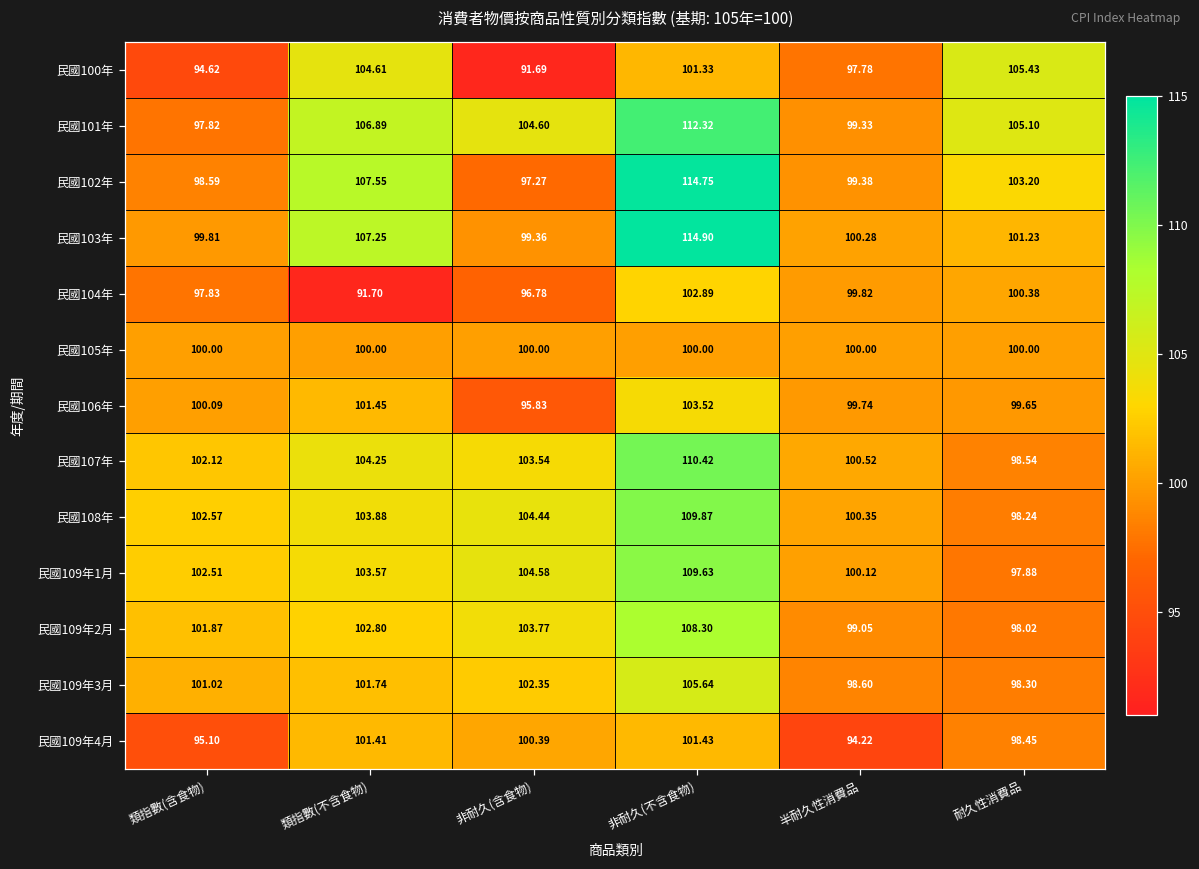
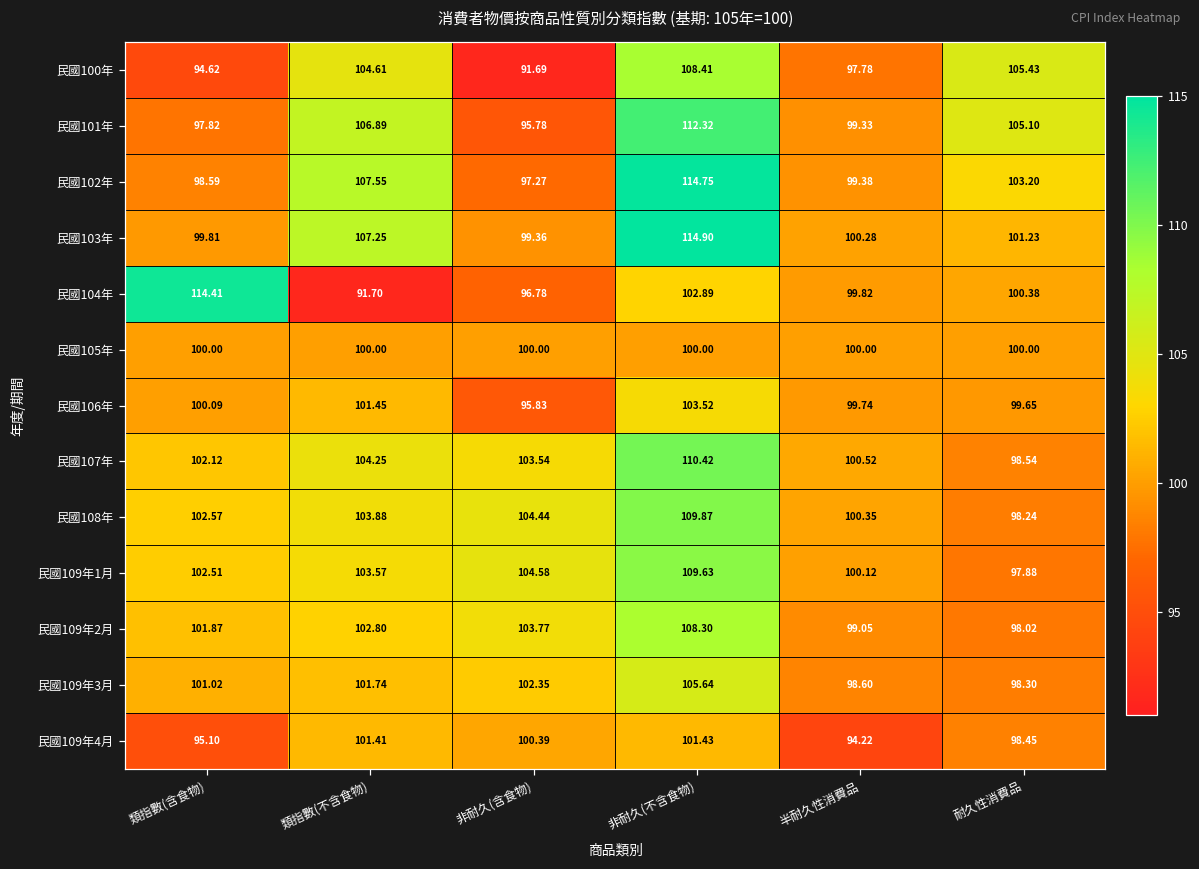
  {
    "民國100年": {
      "類指數(含食物)": 94.62,
      "類指數(不含食物)": 104.61,
      "非耐久(含食物)": 91.69,
-     "非耐久(不含食物)": 101.33,
+     "非耐久(不含食物)": 108.41,
      "半耐久性消費品": 97.78,
      "耐久性消費品": 105.43
    },
    "民國101年": {
      "類指數(含食物)": 97.82,
      "類指數(不含食物)": 106.89,
-     "非耐久(含食物)": 104.60,
+     "非耐久(含食物)": 95.78,
      "非耐久(不含食物)": 112.32,
      "半耐久性消費品": 99.33,
      "耐久性消費品": 105.10
    },
    "民國102年": {
      "類指數(含食物)": 98.59,
      "類指數(不含食物)": 107.55,
      "非耐久(含食物)": 97.27,
      "非耐久(不含食物)": 114.75,
      "半耐久性消費品": 99.38,
      "耐久性消費品": 103.20
    },
    "民國103年": {
      "類指數(含食物)": 99.81,
      "類指數(不含食物)": 107.25,
      "非耐久(含食物)": 99.36,
      "非耐久(不含食物)": 114.90,
      "半耐久性消費品": 100.28,
      "耐久性消費品": 101.23
    },
    "民國104年": {
-     "類指數(含食物)": 97.83,
+     "類指數(含食物)": 114.41,
      "類指數(不含食物)": 91.70,
      "非耐久(含食物)": 96.78,
      "非耐久(不含食物)": 102.89,
      "半耐久性消費品": 99.82,
      "耐久性消費品": 100.38
    },
    "民國105年": {
      "類指數(含食物)": 100.00,
      "類指數(不含食物)": 100.00,
      "非耐久(含食物)": 100.00,
      "非耐久(不含食物)": 100.00,
      "半耐久性消費品": 100.00,
      "耐久性消費品": 100.00
    },
    "民國106年": {
      "類指數(含食物)": 100.09,
      "類指數(不含食物)": 101.45,
      "非耐久(含食物)": 95.83,
      "非耐久(不含食物)": 103.52,
      "半耐久性消費品": 99.74,
      "耐久性消費品": 99.65
    },
    "民國107年": {
      "類指數(含食物)": 102.12,
      "類指數(不含食物)": 104.25,
      "非耐久(含食物)": 103.54,
      "非耐久(不含食物)": 110.42,
      "半耐久性消費品": 100.52,
      "耐久性消費品": 98.54
    },
    "民國108年": {
      "類指數(含食物)": 102.57,
      "類指數(不含食物)": 103.88,
      "非耐久(含食物)": 104.44,
      "非耐久(不含食物)": 109.87,
      "半耐久性消費品": 100.35,
      "耐久性消費品": 98.24
    },
    "民國109年1月": {
      "類指數(含食物)": 102.51,
      "類指數(不含食物)": 103.57,
      "非耐久(含食物)": 104.58,
      "非耐久(不含食物)": 109.63,
      "半耐久性消費品": 100.12,
      "耐久性消費品": 97.88
    },
    "民國109年2月": {
      "類指數(含食物)": 101.87,
      "類指數(不含食物)": 102.80,
      "非耐久(含食物)": 103.77,
      "非耐久(不含食物)": 108.30,
      "半耐久性消費品": 99.05,
      "耐久性消費品": 98.02
    },
    "民國109年3月": {
      "類指數(含食物)": 101.02,
      "類指數(不含食物)": 101.74,
      "非耐久(含食物)": 102.35,
      "非耐久(不含食物)": 105.64,
      "半耐久性消費品": 98.60,
      "耐久性消費品": 98.30
    },
    "民國109年4月": {
      "類指數(含食物)": 95.10,
      "類指數(不含食物)": 101.41,
      "非耐久(含食物)": 100.39,
      "非耐久(不含食物)": 101.43,
      "半耐久性消費品": 94.22,
      "耐久性消費品": 98.45
    }
  }
